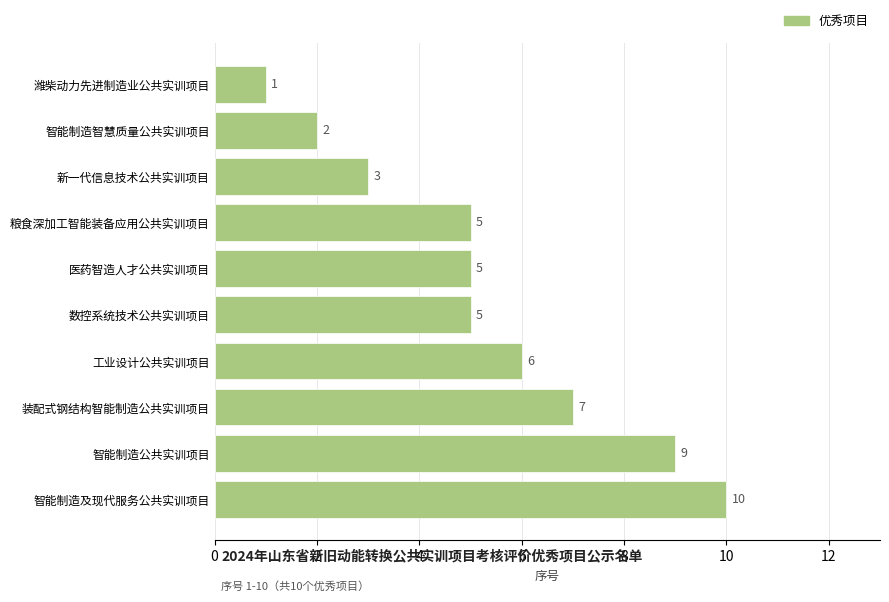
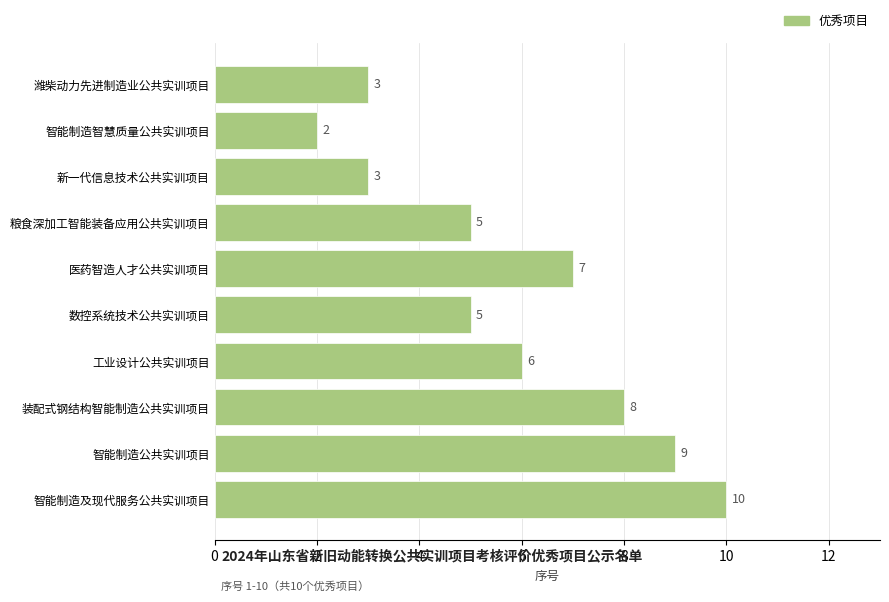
  {
-   "潍柴动力先进制造业公共实训项目": 1,
+   "潍柴动力先进制造业公共实训项目": 3,
    "智能制造智慧质量公共实训项目": 2,
    "新一代信息技术公共实训项目": 3,
    "粮食深加工智能装备应用公共实训项目": 5,
-   "医药智造人才公共实训项目": 5,
+   "医药智造人才公共实训项目": 7,
    "数控系统技术公共实训项目": 5,
    "工业设计公共实训项目": 6,
-   "装配式钢结构智能制造公共实训项目": 7,
+   "装配式钢结构智能制造公共实训项目": 8,
    "智能制造公共实训项目": 9,
    "智能制造及现代服务公共实训项目": 10
  }
